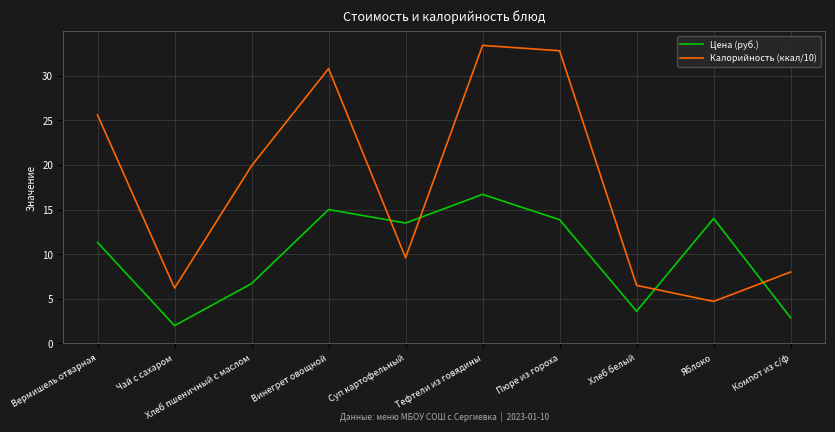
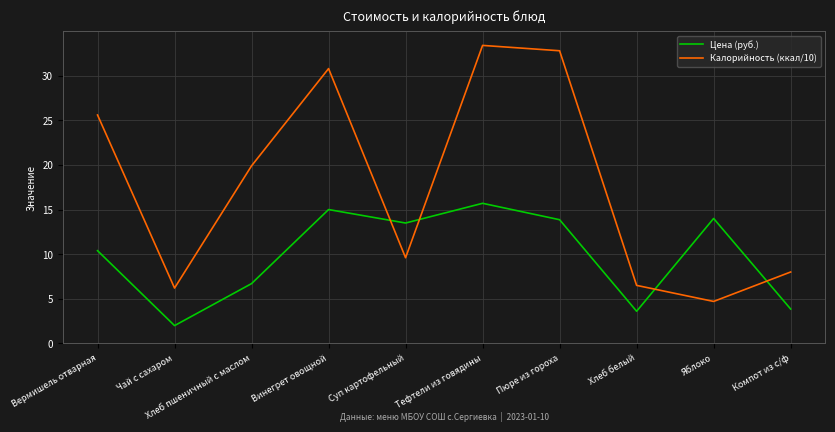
  {
    "Цена (руб.)": {
-     "Вермишель отварная": 11,
+     "Вермишель отварная": 10,
      "Чай с сахаром": 2,
      "Хлеб пшеничный с маслом": 7,
      "Винегрет овощной": 15,
      "Суп картофельный": 13,
-     "Тефтели из говядины": 17,
+     "Тефтели из говядины": 16,
      "Пюре из гороха": 14,
      "Хлеб белый": 4,
      "Яблоко": 14,
-     "Компот из с/ф": 3
+     "Компот из с/ф": 4
    },
    "Калорийность (ккал/10)": {
      "Вермишель отварная": 26,
      "Чай с сахаром": 6,
      "Хлеб пшеничный с маслом": 20,
      "Винегрет овощной": 31,
      "Суп картофельный": 10,
      "Тефтели из говядины": 33,
      "Пюре из гороха": 33,
      "Хлеб белый": 7,
      "Яблоко": 5,
      "Компот из с/ф": 8
    }
  }
